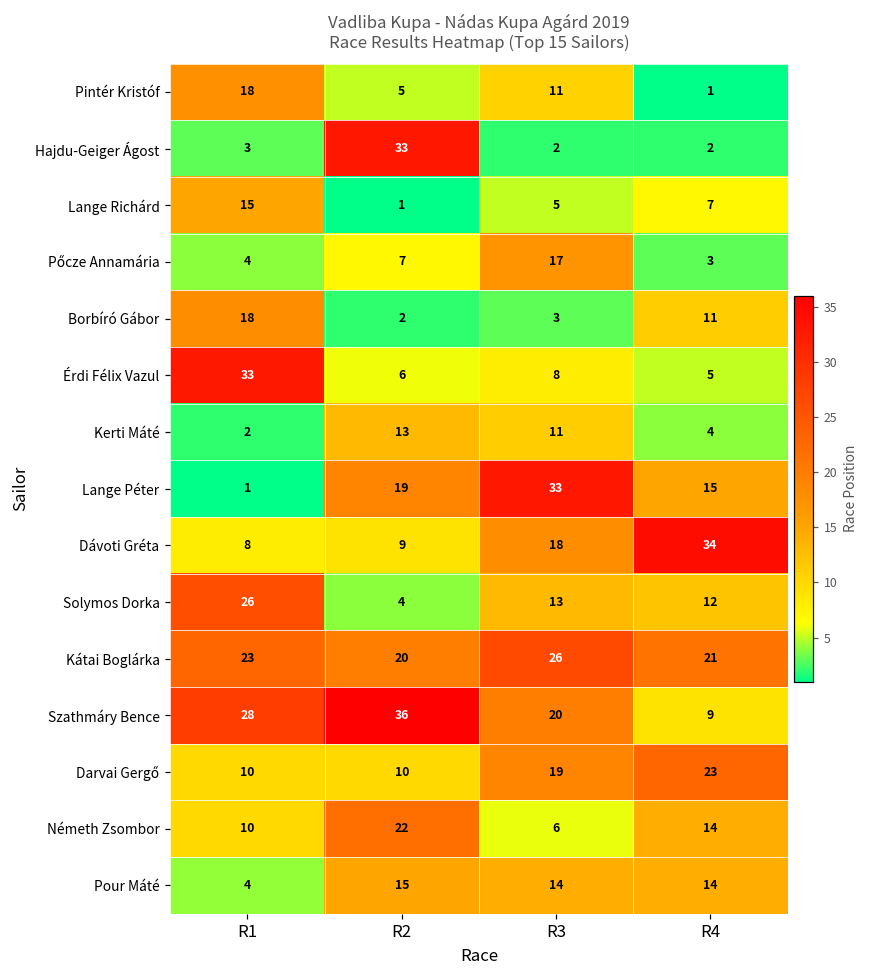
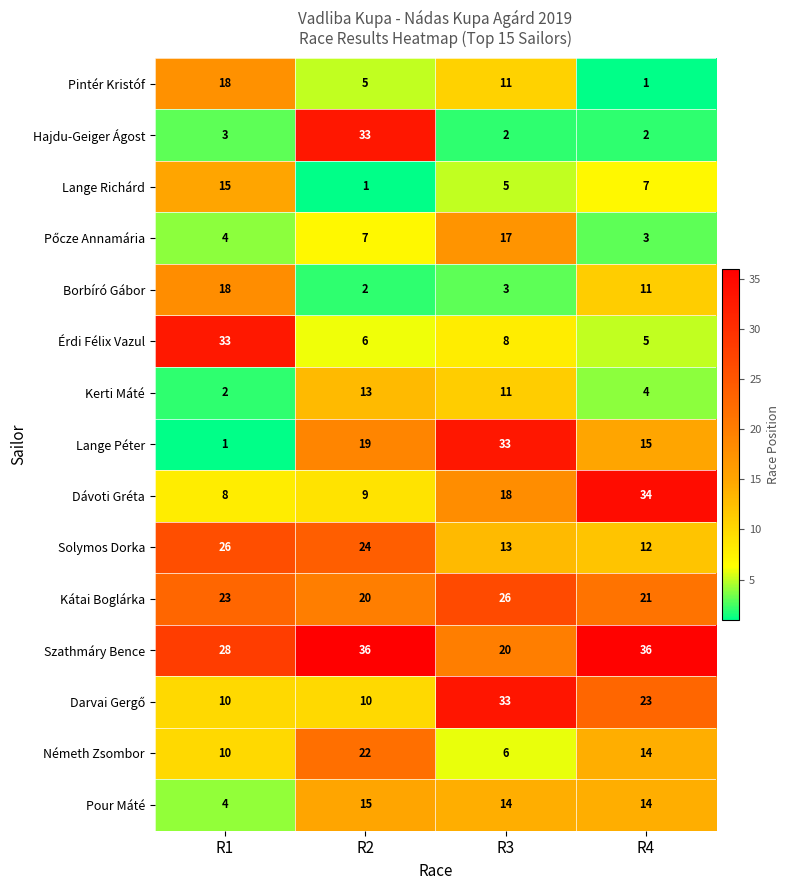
  {
    "Pintér Kristóf": {
      "R1": 18,
      "R2": 5,
      "R3": 11,
      "R4": 1
    },
    "Hajdu-Geiger Ágost": {
      "R1": 3,
      "R2": 33,
      "R3": 2,
      "R4": 2
    },
    "Lange Richárd": {
      "R1": 15,
      "R2": 1,
      "R3": 5,
      "R4": 7
    },
    "Pőcze Annamária": {
      "R1": 4,
      "R2": 7,
      "R3": 17,
      "R4": 3
    },
    "Borbíró Gábor": {
      "R1": 18,
      "R2": 2,
      "R3": 3,
      "R4": 11
    },
    "Érdi Félix Vazul": {
      "R1": 33,
      "R2": 6,
      "R3": 8,
      "R4": 5
    },
    "Kerti Máté": {
      "R1": 2,
      "R2": 13,
      "R3": 11,
      "R4": 4
    },
    "Lange Péter": {
      "R1": 1,
      "R2": 19,
      "R3": 33,
      "R4": 15
    },
    "Dávoti Gréta": {
      "R1": 8,
      "R2": 9,
      "R3": 18,
      "R4": 34
    },
    "Solymos Dorka": {
      "R1": 26,
-     "R2": 4,
+     "R2": 24,
      "R3": 13,
      "R4": 12
    },
    "Kátai Boglárka": {
      "R1": 23,
      "R2": 20,
      "R3": 26,
      "R4": 21
    },
    "Szathmáry Bence": {
      "R1": 28,
      "R2": 36,
      "R3": 20,
-     "R4": 9
+     "R4": 36
    },
    "Darvai Gergő": {
      "R1": 10,
      "R2": 10,
-     "R3": 19,
+     "R3": 33,
      "R4": 23
    },
    "Németh Zsombor": {
      "R1": 10,
      "R2": 22,
      "R3": 6,
      "R4": 14
    },
    "Pour Máté": {
      "R1": 4,
      "R2": 15,
      "R3": 14,
      "R4": 14
    }
  }
